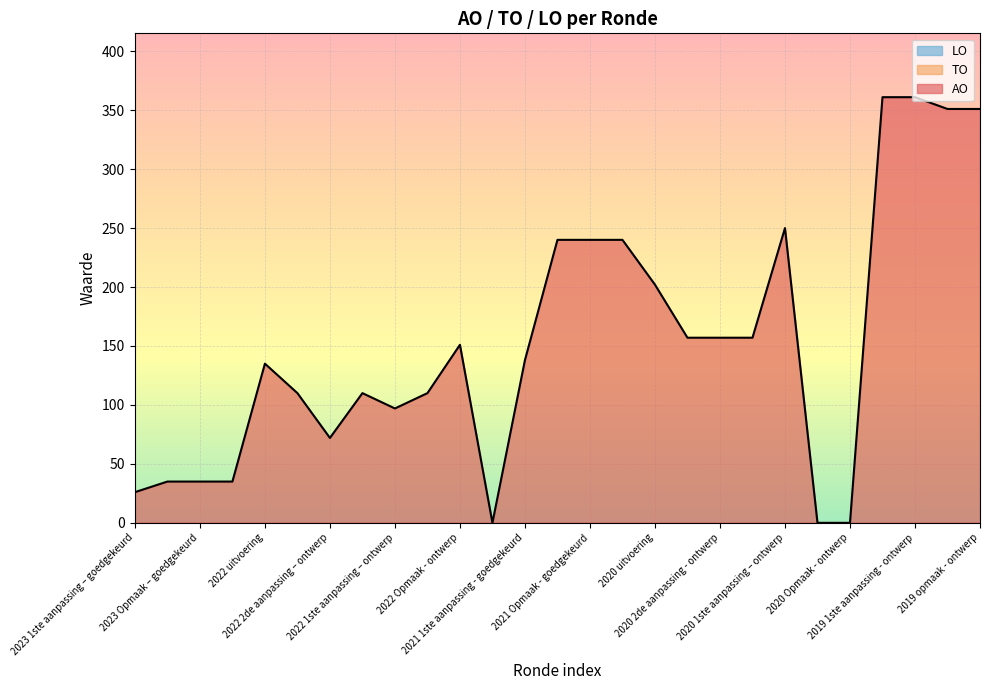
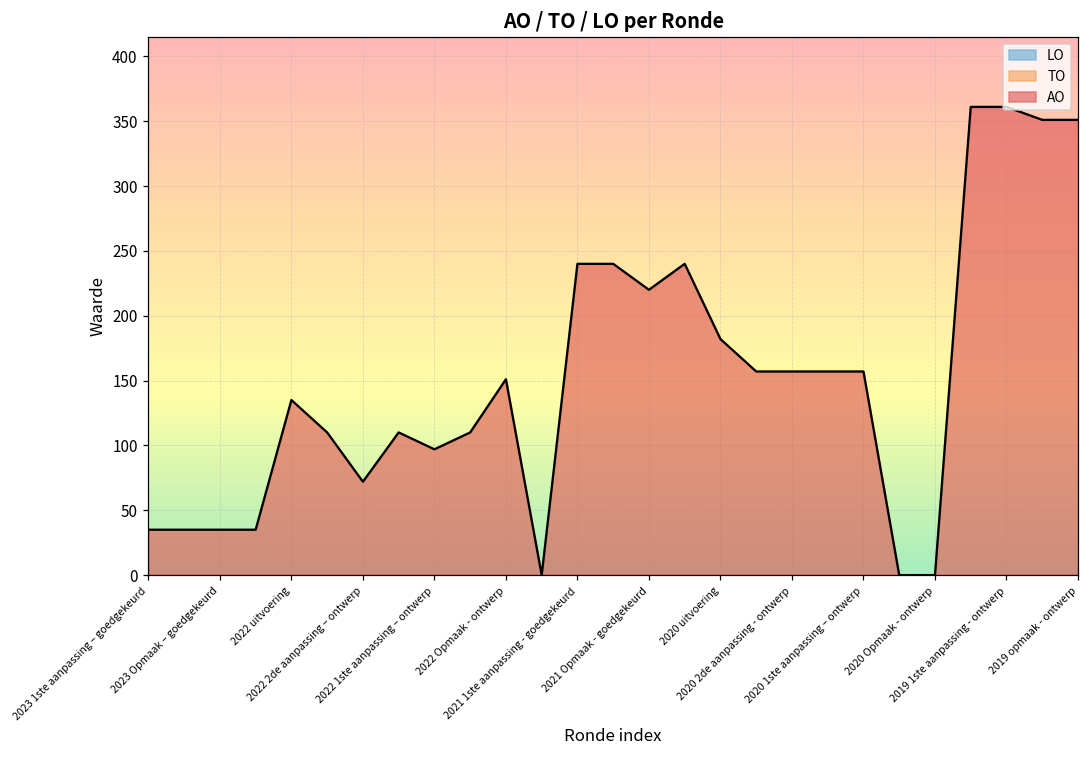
  {
    "TO": {
      "2023 1ste aanpassing – goedgekeurd": 0,
      "2023 Opmaak – goedgekeurd": 0,
      "2022 uitvoering": 0,
      "2022 2de aanpassing – ontwerp": 0,
      "2022 1ste aanpassing – ontwerp": 0,
      "2022 Opmaak - ontwerp": 0,
      "2021 1ste aanpassing - goedgekeurd": 0,
      "2021 Opmaak - goedgekeurd": 0,
      "2020 uitvoering": 0,
      "2020 2de aanpassing - ontwerp": 0,
      "2020 1ste aanpassing – ontwerp": 0,
      "2019 1ste aanpassing - ontwerp": 0,
      "2019 opmaak - ontwerp": 0
    },
    "AO": {
-     "2023 1ste aanpassing – goedgekeurd": 26,
+     "2023 1ste aanpassing – goedgekeurd": 35,
      "2023 Opmaak – goedgekeurd": 35,
      "2022 uitvoering": 135,
      "2022 2de aanpassing – ontwerp": 72,
      "2022 1ste aanpassing – ontwerp": 97,
      "2022 Opmaak - ontwerp": 151,
-     "2021 1ste aanpassing - goedgekeurd": 138,
-     "2021 Opmaak - goedgekeurd": 240,
-     "2020 uitvoering": 202,
+     "2021 1ste aanpassing - goedgekeurd": 240,
+     "2021 Opmaak - goedgekeurd": 220,
+     "2020 uitvoering": 182,
      "2020 2de aanpassing - ontwerp": 157,
-     "2020 1ste aanpassing – ontwerp": 250,
+     "2020 1ste aanpassing – ontwerp": 157,
      "2019 opmaak - ontwerp": 351
    }
  }
